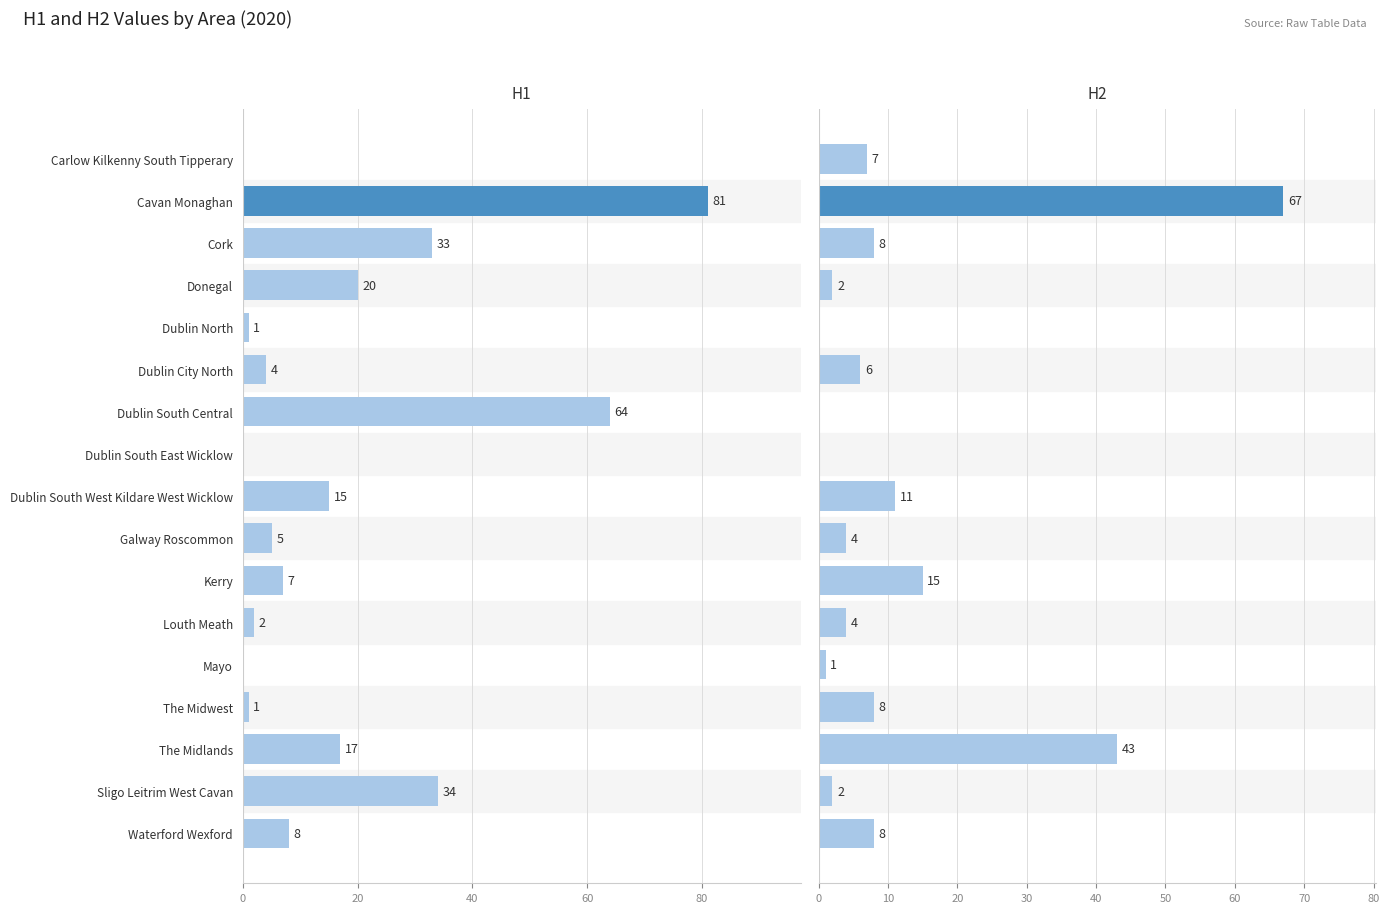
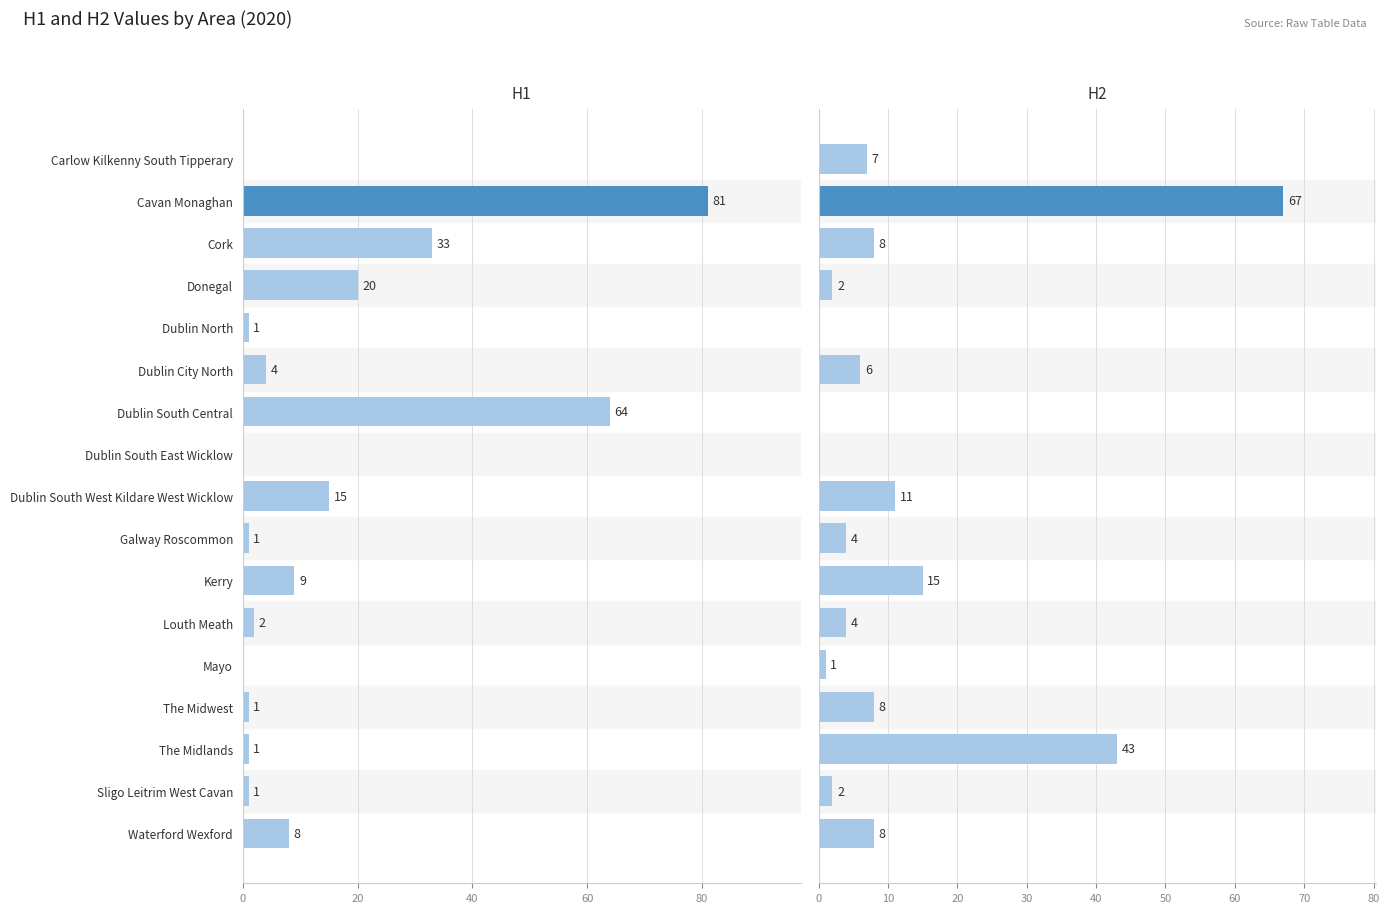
  {
    "H1": {
      "Cavan Monaghan": 81,
      "Cork": 33,
      "Donegal": 20,
      "Dublin North": 1,
      "Dublin City North": 4,
      "Dublin South Central": 64,
      "Dublin South West Kildare West Wicklow": 15,
-     "Galway Roscommon": 5,
-     "Kerry": 7,
+     "Galway Roscommon": 1,
+     "Kerry": 9,
      "Louth Meath": 2,
      "The Midwest": 1,
-     "The Midlands": 17,
-     "Sligo Leitrim West Cavan": 34,
+     "The Midlands": 1,
+     "Sligo Leitrim West Cavan": 1,
      "Waterford Wexford": 8
    }
  }
